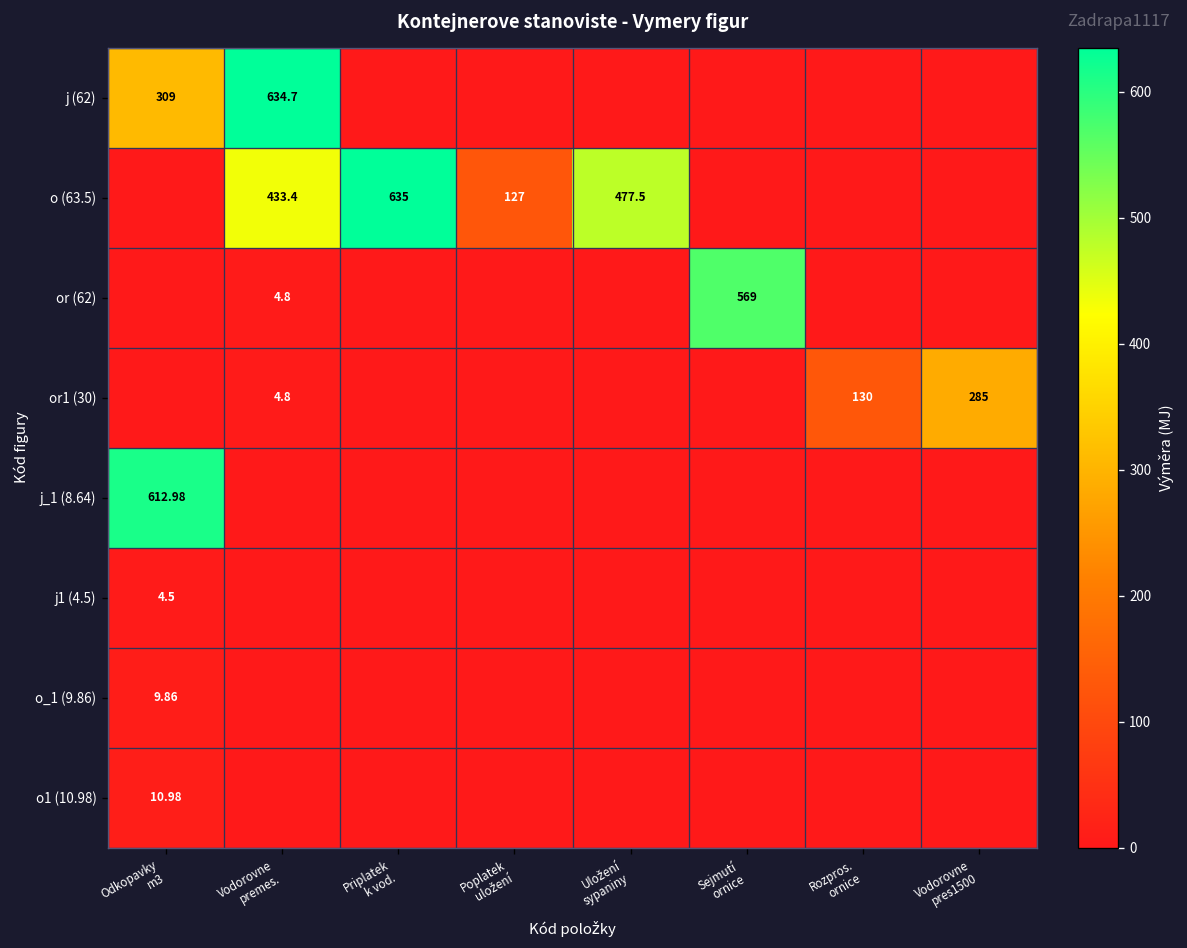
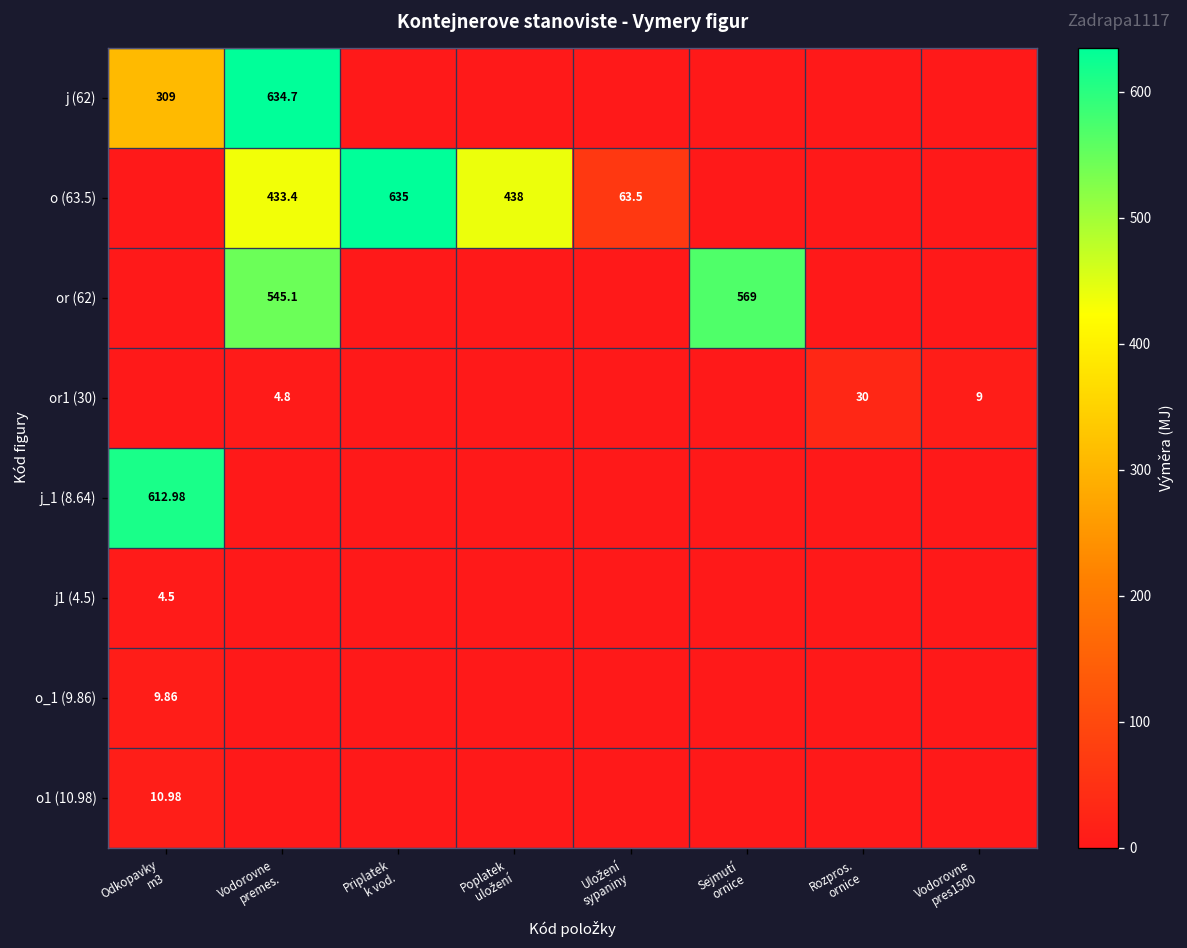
  {
    "j (62)": {
      "Odkopavky m3": 309,
      "Vodorovne premes.": 634.7
    },
    "o (63.5)": {
      "Vodorovne premes.": 433.4,
      "Priplatek k vod.": 635,
-     "Poplatek uložení": 127,
-     "Uložení sypaniny": 477.5
+     "Poplatek uložení": 438,
+     "Uložení sypaniny": 63.5
    },
    "or (62)": {
-     "Vodorovne premes.": 4.8,
+     "Vodorovne premes.": 545.1,
      "Sejmutí ornice": 569
    },
    "or1 (30)": {
      "Vodorovne premes.": 4.8,
-     "Rozpros. ornice": 130,
-     "Vodorovne pres1500": 285
+     "Rozpros. ornice": 30,
+     "Vodorovne pres1500": 9
    },
    "j_1 (8.64)": {
      "Odkopavky m3": 612.98
    },
    "j1 (4.5)": {
      "Odkopavky m3": 4.5
    },
    "o_1 (9.86)": {
      "Odkopavky m3": 9.86
    },
    "o1 (10.98)": {
      "Odkopavky m3": 10.98
    }
  }
